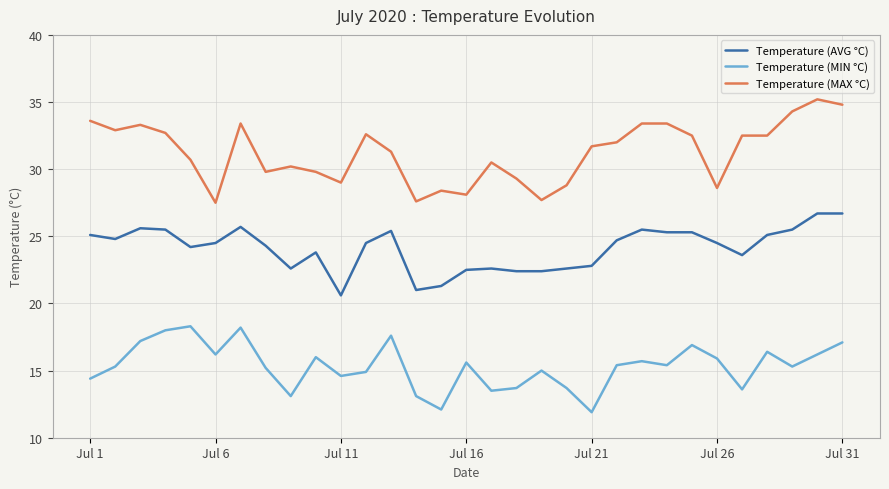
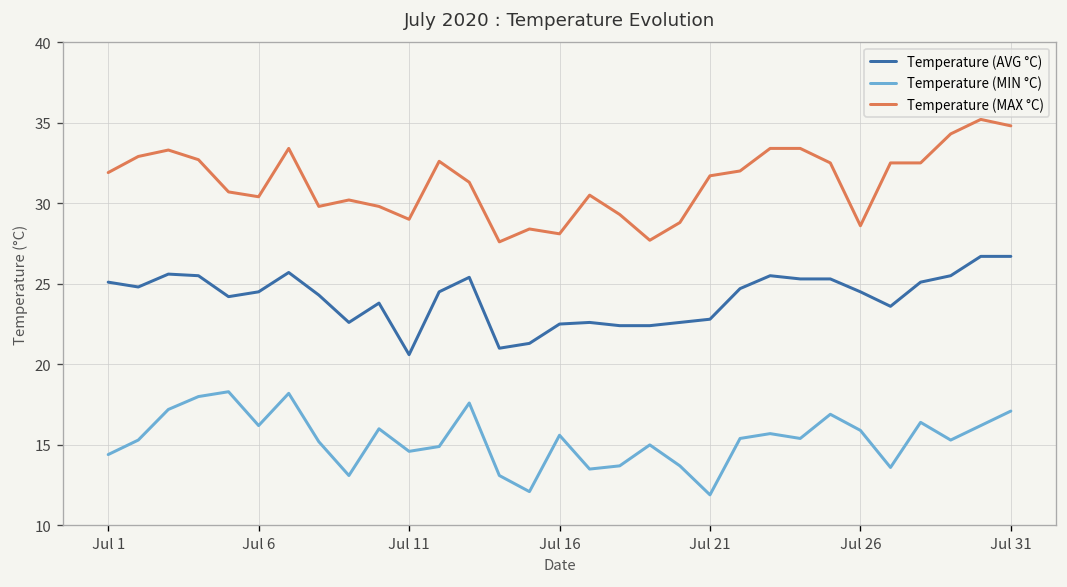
  {
    "Temperature (AVG °C)": {
      "Jul 1": 25.1,
      "Jul 6": 24.5,
      "Jul 11": 20.6,
      "Jul 16": 22.5,
      "Jul 21": 22.8,
      "Jul 26": 24.5,
      "Jul 31": 26.7
    },
    "Temperature (MIN °C)": {
      "Jul 1": 14.4,
      "Jul 6": 16.2,
      "Jul 11": 14.6,
      "Jul 16": 15.6,
      "Jul 21": 11.9,
      "Jul 26": 15.9,
      "Jul 31": 17.1
    },
    "Temperature (MAX °C)": {
-     "Jul 1": 33.6,
-     "Jul 6": 27.5,
+     "Jul 1": 31.9,
+     "Jul 6": 30.4,
      "Jul 11": 29.0,
      "Jul 16": 28.1,
      "Jul 21": 31.7,
      "Jul 26": 28.6,
      "Jul 31": 34.8
    }
  }
